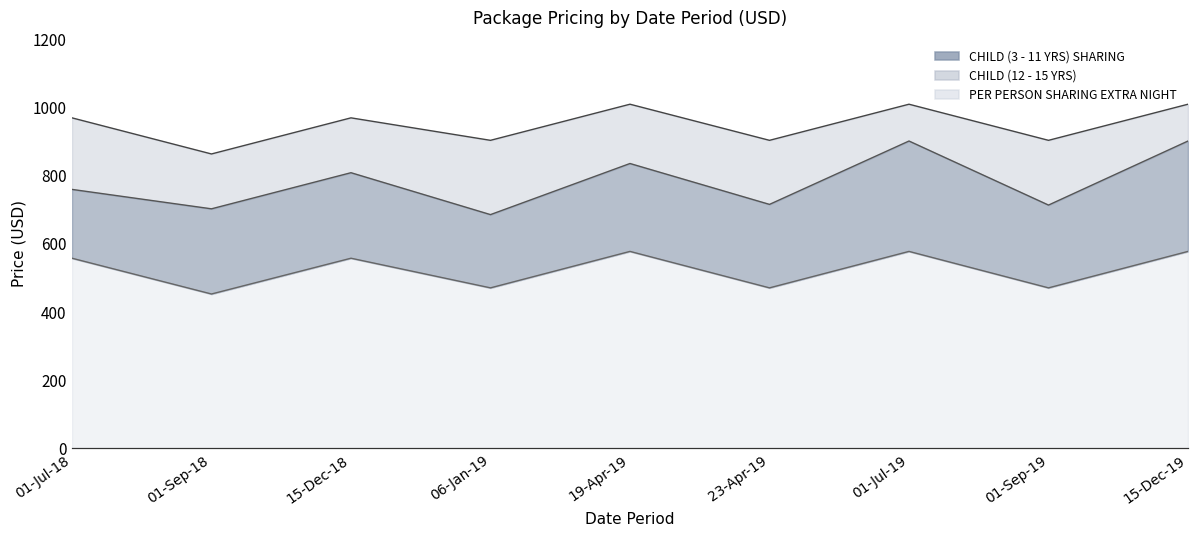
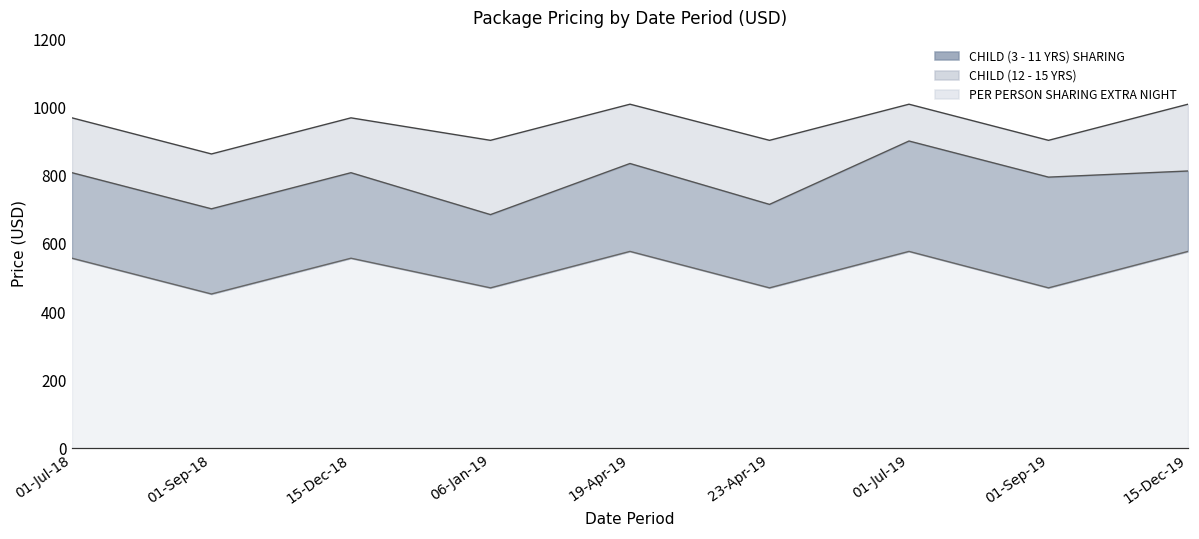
  {
    "CHILD (3 - 11 YRS) SHARING": {
-     "01-Jul-18": 760,
+     "01-Jul-18": 810,
      "01-Sep-18": 700,
      "15-Dec-18": 810,
      "06-Jan-19": 690,
      "19-Apr-19": 840,
      "23-Apr-19": 720,
      "01-Jul-19": 900,
-     "01-Sep-19": 710,
-     "15-Dec-19": 900
+     "01-Sep-19": 800,
+     "15-Dec-19": 810
    }
  }
